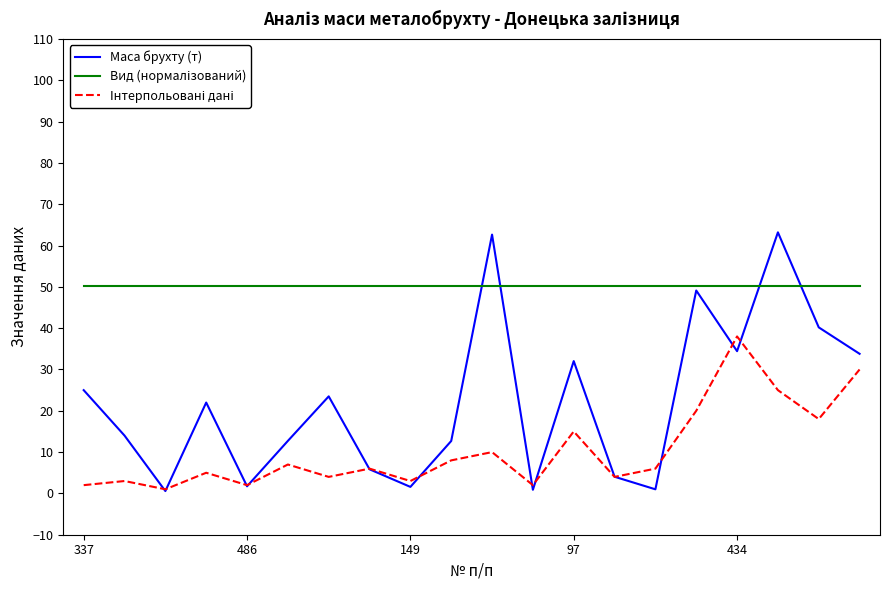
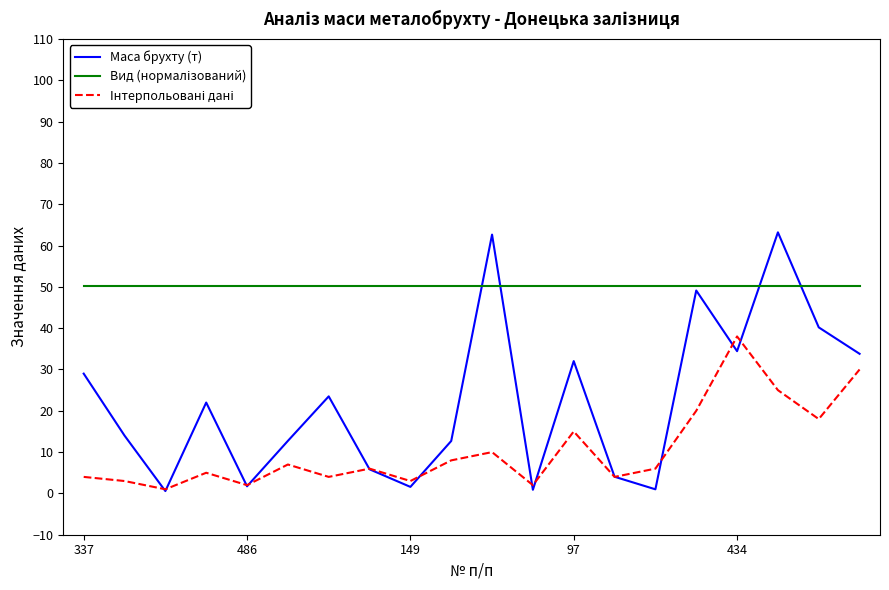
  {
    "Маса брухту (т)": {
-     "337": 25,
+     "337": 29,
      "149": 2,
      "97": 32,
      "434": 34
    },
    "Вид (нормалізований)": {
      "337": 50,
      "486": 50,
      "149": 50,
      "97": 50,
      "434": 50
    },
    "Інтерпольовані дані": {
-     "337": 2,
+     "337": 4,
      "149": 3,
      "97": 15,
      "434": 38
    }
  }
